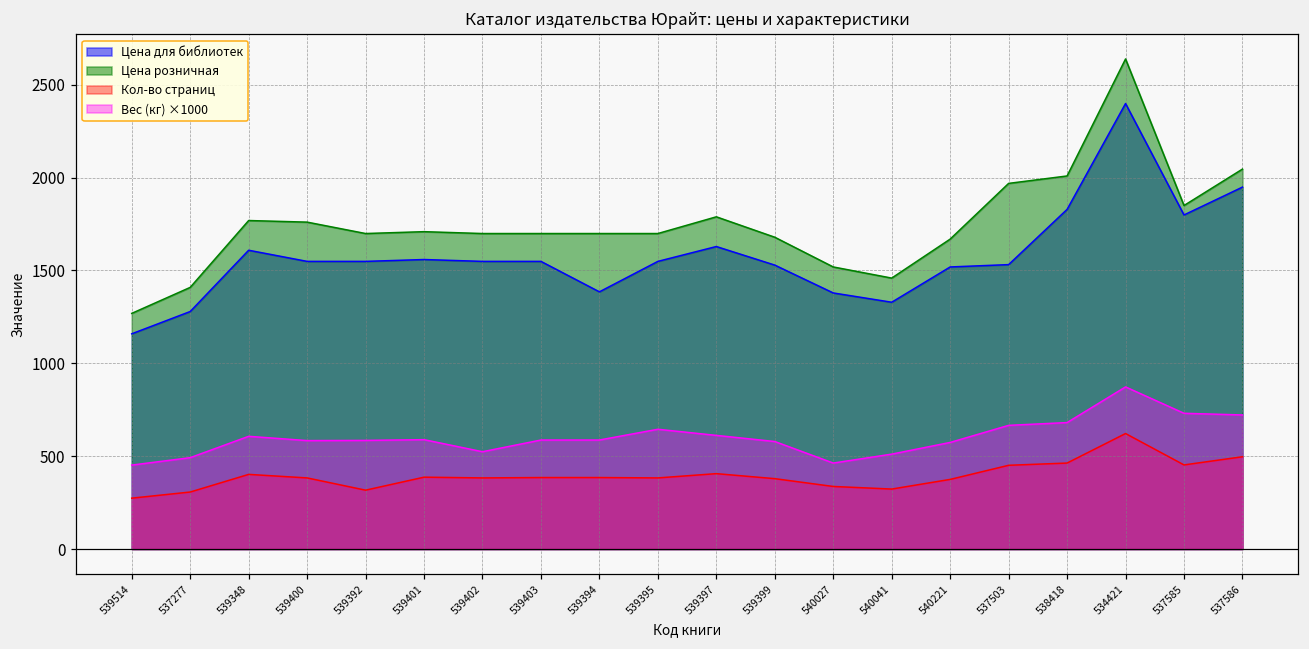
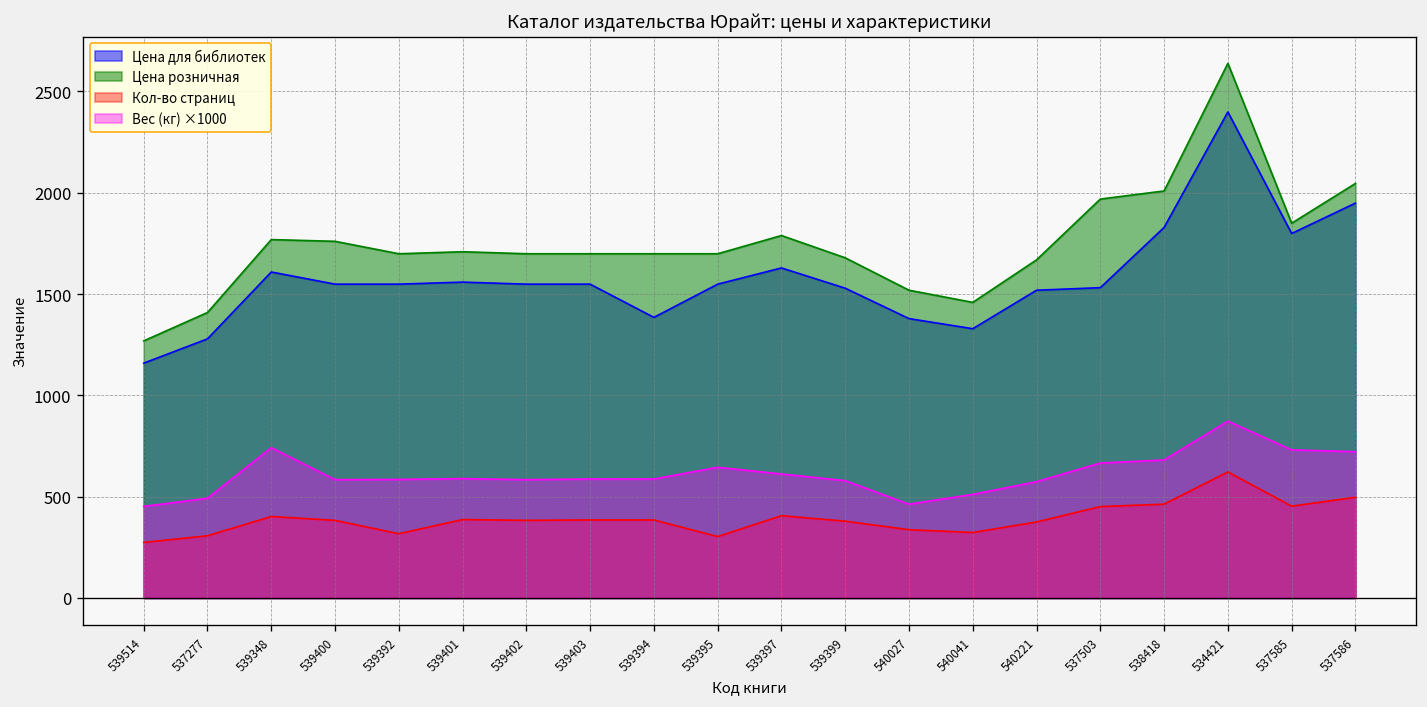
  {
    "Цена для библиотек": {
      "539514": 1160,
      "537277": 1280,
      "539348": 1610,
      "539400": 1550,
      "539392": 1550,
      "539401": 1560,
      "539402": 1550,
      "539403": 1550,
      "539394": 1390,
      "539395": 1550,
      "539397": 1630,
      "539399": 1530,
      "540027": 1380,
      "540041": 1330,
      "540221": 1520,
      "537503": 1530,
      "538418": 1830,
      "534421": 2400,
      "537585": 1800,
      "537586": 1950
    },
    "Цена розничная": {
      "539514": 1270,
      "537277": 1410,
      "539348": 1770,
      "539400": 1760,
      "539392": 1700,
      "539401": 1710,
      "539402": 1700,
      "539403": 1700,
      "539394": 1700,
      "539395": 1700,
      "539397": 1790,
      "539399": 1680,
      "540027": 1520,
      "540041": 1460,
      "540221": 1670,
      "537503": 1970,
      "538418": 2010,
      "534421": 2640,
      "537585": 1850,
      "537586": 2050
    },
    "Кол-во страниц": {
      "539514": 270,
      "537277": 310,
      "539348": 400,
      "539400": 380,
      "539392": 320,
      "539401": 390,
      "539402": 380,
      "539403": 390,
      "539394": 390,
-     "539395": 380,
+     "539395": 300,
      "539397": 410,
      "539399": 380,
      "540027": 340,
      "540041": 320,
      "540221": 380,
      "537503": 450,
      "538418": 460,
      "534421": 620,
      "537585": 450,
      "537586": 500
    },
    "Вес (кг) ×1000": {
      "539514": 450,
      "537277": 490,
-     "539348": 610,
+     "539348": 740,
      "539400": 580,
      "539392": 590,
      "539401": 590,
-     "539402": 520,
+     "539402": 580,
      "539403": 590,
      "539394": 590,
      "539395": 650,
      "539397": 610,
      "539399": 580,
      "540027": 460,
      "540041": 510,
      "540221": 570,
      "537503": 670,
      "538418": 680,
      "534421": 870,
      "537585": 730,
      "537586": 720
    }
  }
